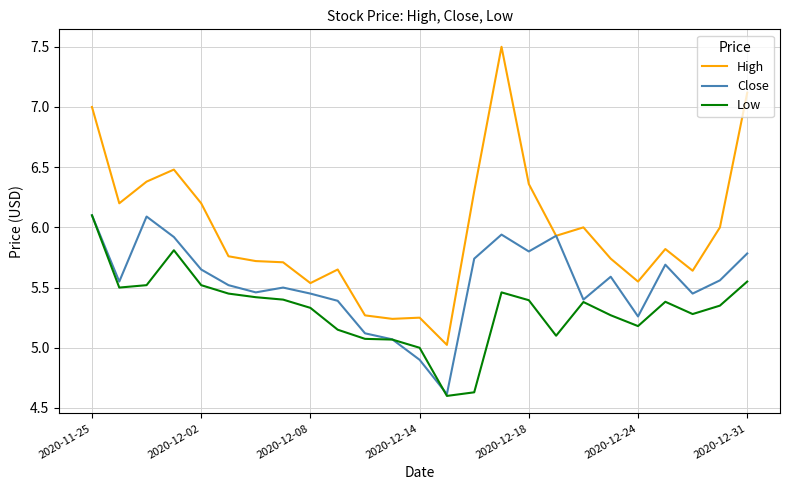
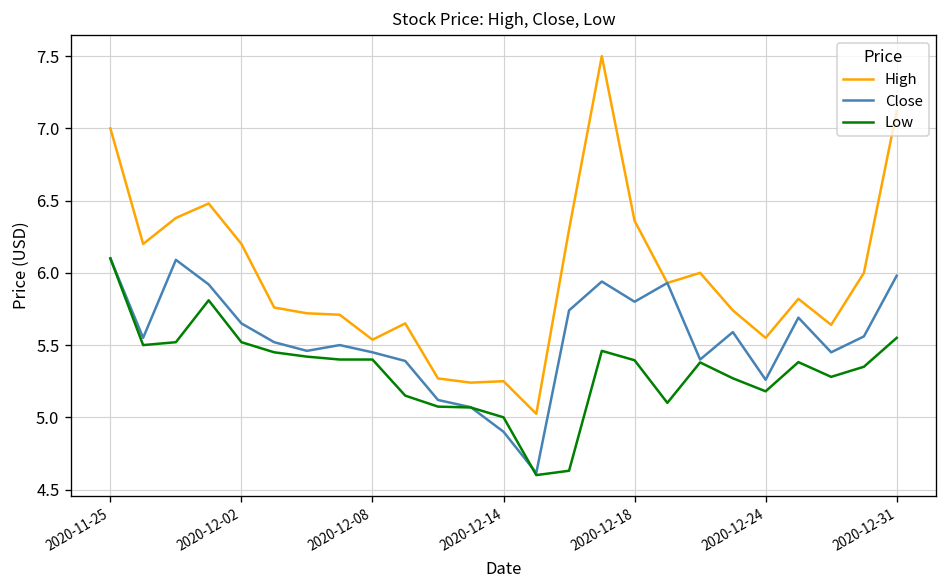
  {
    "High": {
      "2020-11-25": 7.00,
      "2020-12-02": 6.20,
      "2020-12-08": 5.54,
      "2020-12-14": 5.25,
      "2020-12-18": 6.36,
      "2020-12-24": 5.55
    },
    "Close": {
      "2020-12-02": 5.65,
      "2020-12-08": 5.45,
      "2020-12-14": 4.90,
      "2020-12-18": 5.80,
      "2020-12-24": 5.26,
-     "2020-12-31": 5.78
+     "2020-12-31": 5.98
    },
    "Low": {
      "2020-12-02": 5.52,
-     "2020-12-08": 5.33,
+     "2020-12-08": 5.40,
      "2020-12-14": 5.00,
      "2020-12-18": 5.39,
      "2020-12-24": 5.18,
      "2020-12-31": 5.55
    }
  }
